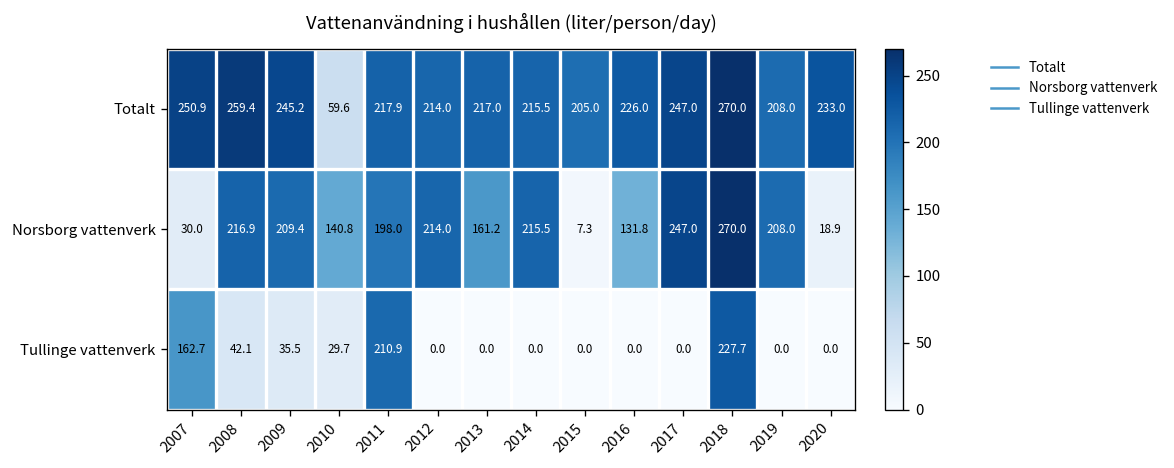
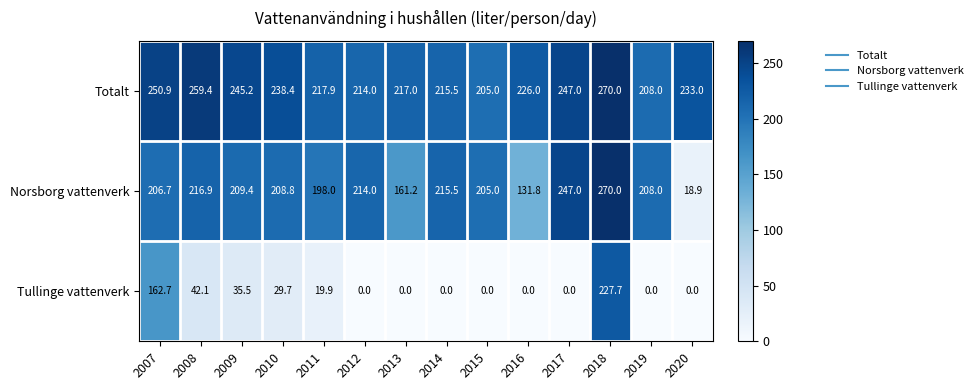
  {
    "Totalt": {
      "2007": 250.9,
      "2008": 259.4,
      "2009": 245.2,
-     "2010": 59.6,
+     "2010": 238.4,
      "2011": 217.9,
      "2012": 214.0,
      "2013": 217.0,
      "2014": 215.5,
      "2015": 205.0,
      "2016": 226.0,
      "2017": 247.0,
      "2018": 270.0,
      "2019": 208.0,
      "2020": 233.0
    },
    "Norsborg vattenverk": {
-     "2007": 30.0,
+     "2007": 206.7,
      "2008": 216.9,
      "2009": 209.4,
-     "2010": 140.8,
+     "2010": 208.8,
      "2011": 198.0,
      "2012": 214.0,
      "2013": 161.2,
      "2014": 215.5,
-     "2015": 7.3,
+     "2015": 205.0,
      "2016": 131.8,
      "2017": 247.0,
      "2018": 270.0,
      "2019": 208.0,
      "2020": 18.9
    },
    "Tullinge vattenverk": {
      "2007": 162.7,
      "2008": 42.1,
      "2009": 35.5,
      "2010": 29.7,
-     "2011": 210.9,
+     "2011": 19.9,
      "2012": 0.0,
      "2013": 0.0,
      "2014": 0.0,
      "2015": 0.0,
      "2016": 0.0,
      "2017": 0.0,
      "2018": 227.7,
      "2019": 0.0,
      "2020": 0.0
    }
  }
